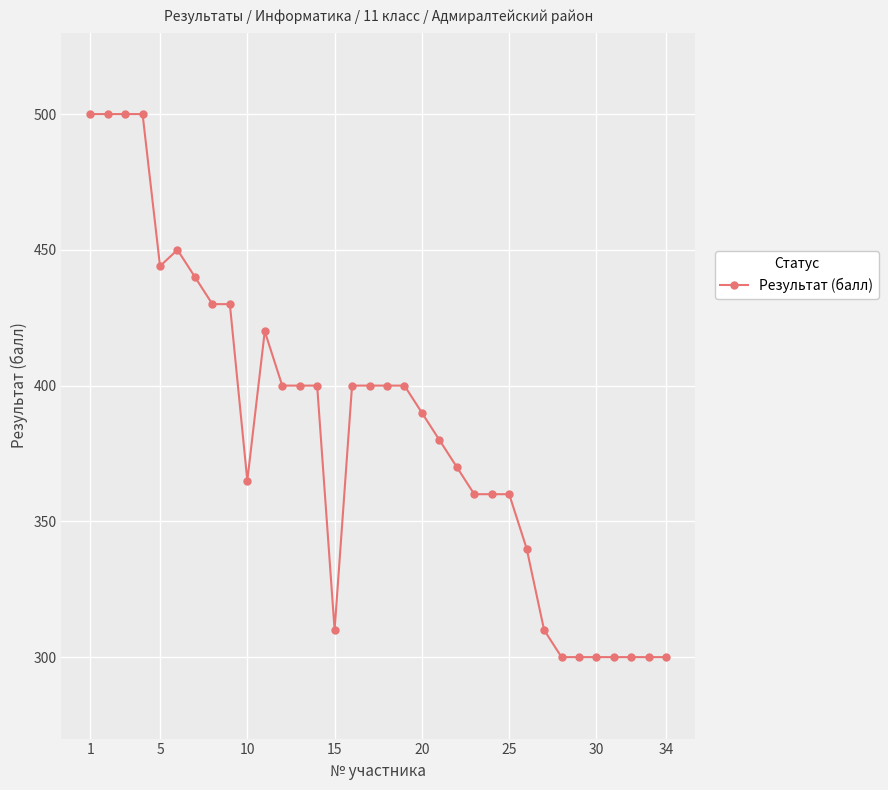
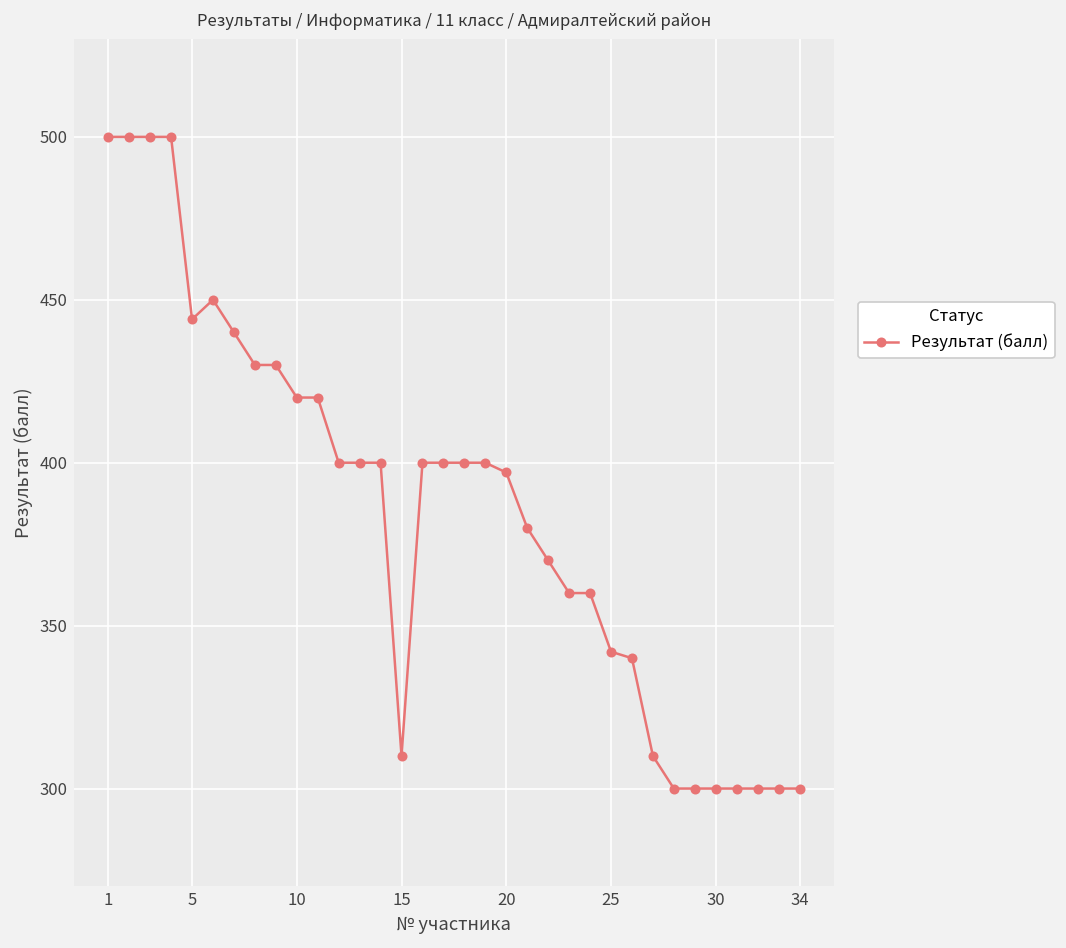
  {
    "1": 500,
    "5": 444,
-   "10": 365,
+   "10": 420,
    "15": 310,
-   "20": 390,
-   "25": 360,
+   "20": 397,
+   "25": 342,
    "30": 300,
    "34": 300
  }
